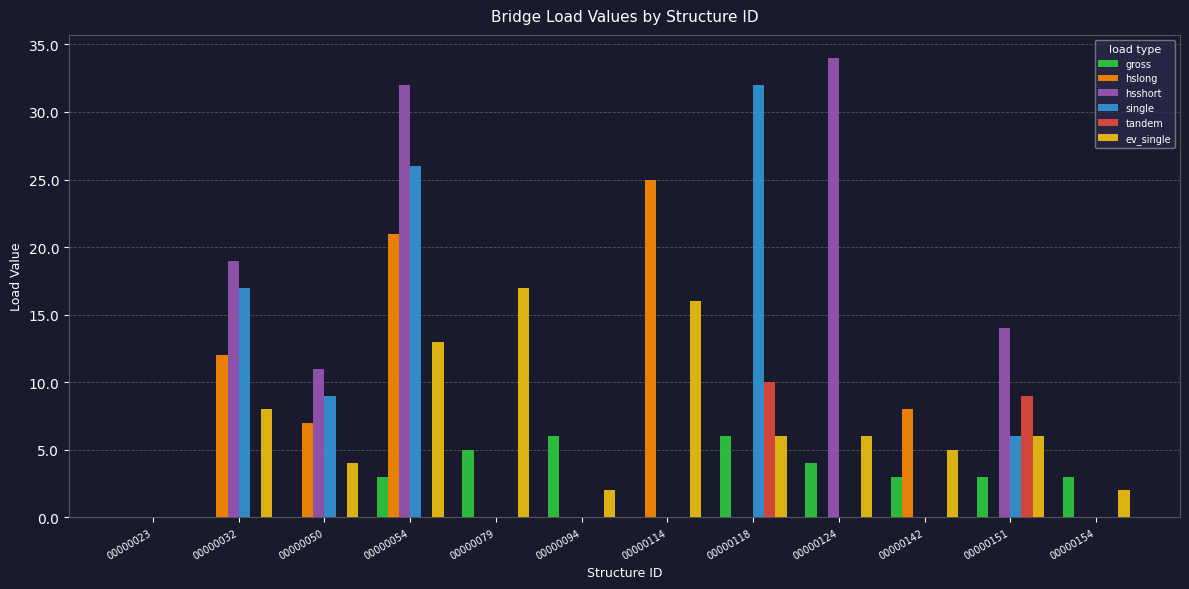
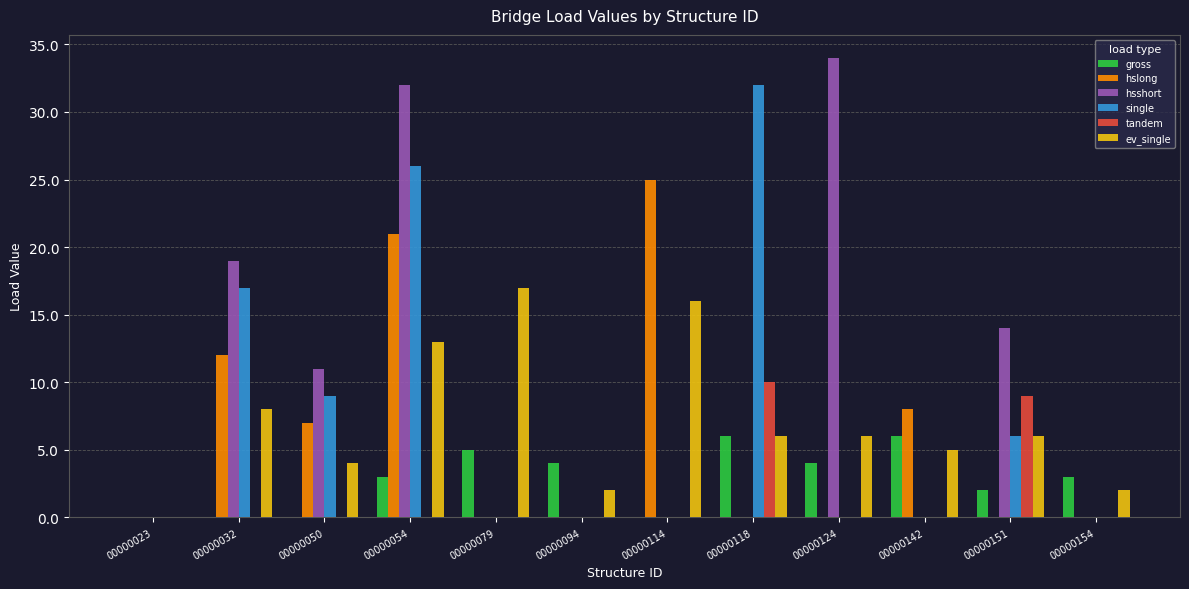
  {
    "gross": {
      "00000023": 0,
      "00000032": 0,
      "00000050": 0,
      "00000054": 3,
      "00000079": 5,
-     "00000094": 6,
+     "00000094": 4,
      "00000114": 0,
      "00000118": 6,
      "00000124": 4,
-     "00000142": 3,
-     "00000151": 3,
+     "00000142": 6,
+     "00000151": 2,
      "00000154": 3
    },
    "hsshort": {
      "00000023": 0,
      "00000032": 19,
      "00000050": 11,
      "00000054": 32,
      "00000079": 0,
      "00000094": 0,
      "00000114": 0,
      "00000118": 0,
      "00000124": 34,
      "00000142": 0,
      "00000151": 14,
      "00000154": 0
    },
    "single": {
      "00000023": 0,
      "00000032": 17,
      "00000050": 9,
      "00000054": 26,
      "00000079": 0,
      "00000094": 0,
      "00000114": 0,
      "00000118": 32,
      "00000124": 0,
      "00000142": 0,
      "00000151": 6,
      "00000154": 0
    },
    "tandem": {
      "00000023": 0,
      "00000032": 0,
      "00000050": 0,
      "00000054": 0,
      "00000079": 0,
      "00000094": 0,
      "00000114": 0,
      "00000118": 10,
      "00000124": 0,
      "00000142": 0,
      "00000151": 9,
      "00000154": 0
    }
  }
